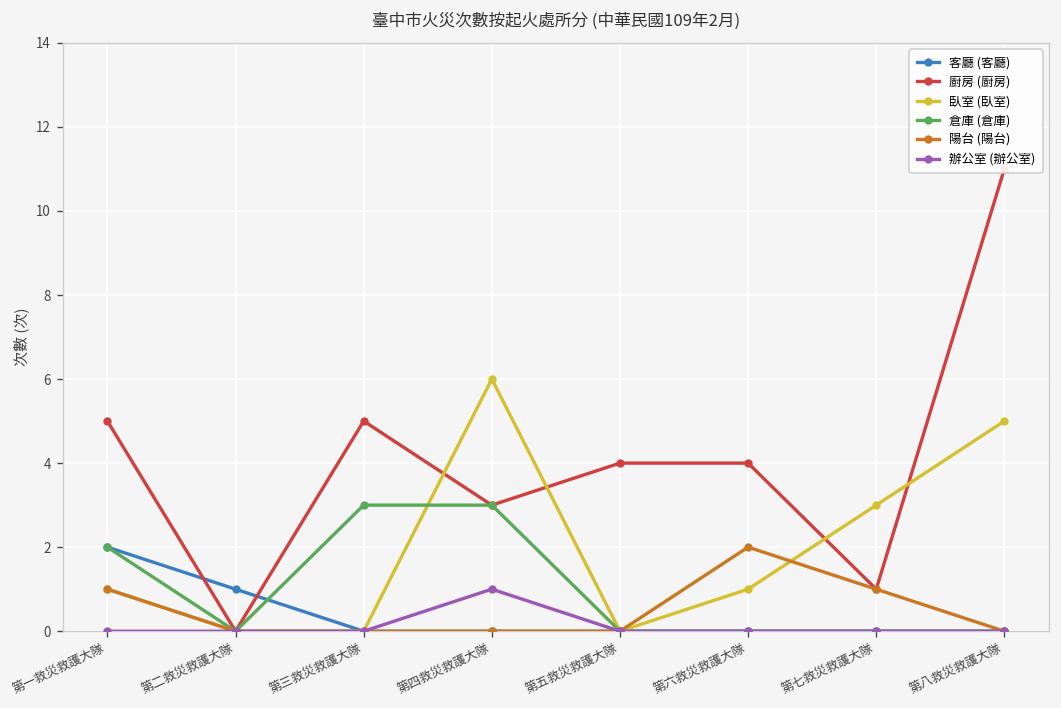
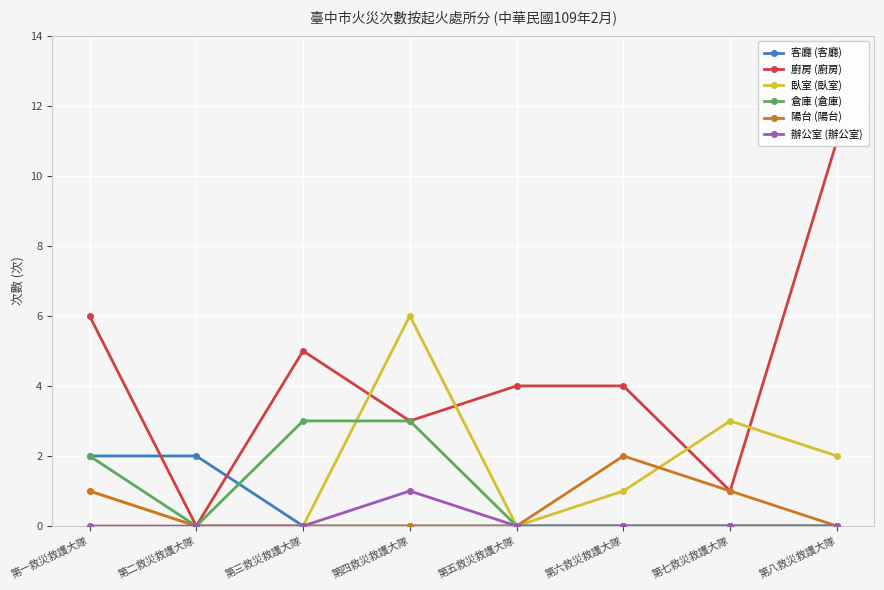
  {
    "客廳 (客廳)": {
-     "第二救災救護大隊": 1
+     "第二救災救護大隊": 2
    },
    "廚房 (廚房)": {
-     "第一救災救護大隊": 5,
+     "第一救災救護大隊": 6,
      "第三救災救護大隊": 5,
      "第五救災救護大隊": 4,
      "第六救災救護大隊": 4
    },
    "臥室 (臥室)": {
      "第四救災救護大隊": 6,
      "第六救災救護大隊": 1,
      "第七救災救護大隊": 3,
-     "第八救災救護大隊": 5
+     "第八救災救護大隊": 2
    },
    "倉庫 (倉庫)": {
      "第三救災救護大隊": 3
    },
    "陽台 (陽台)": {
      "第六救災救護大隊": 2
    },
    "辦公室 (辦公室)": {
      "第一救災救護大隊": 0,
      "第四救災救護大隊": 1
    }
  }
